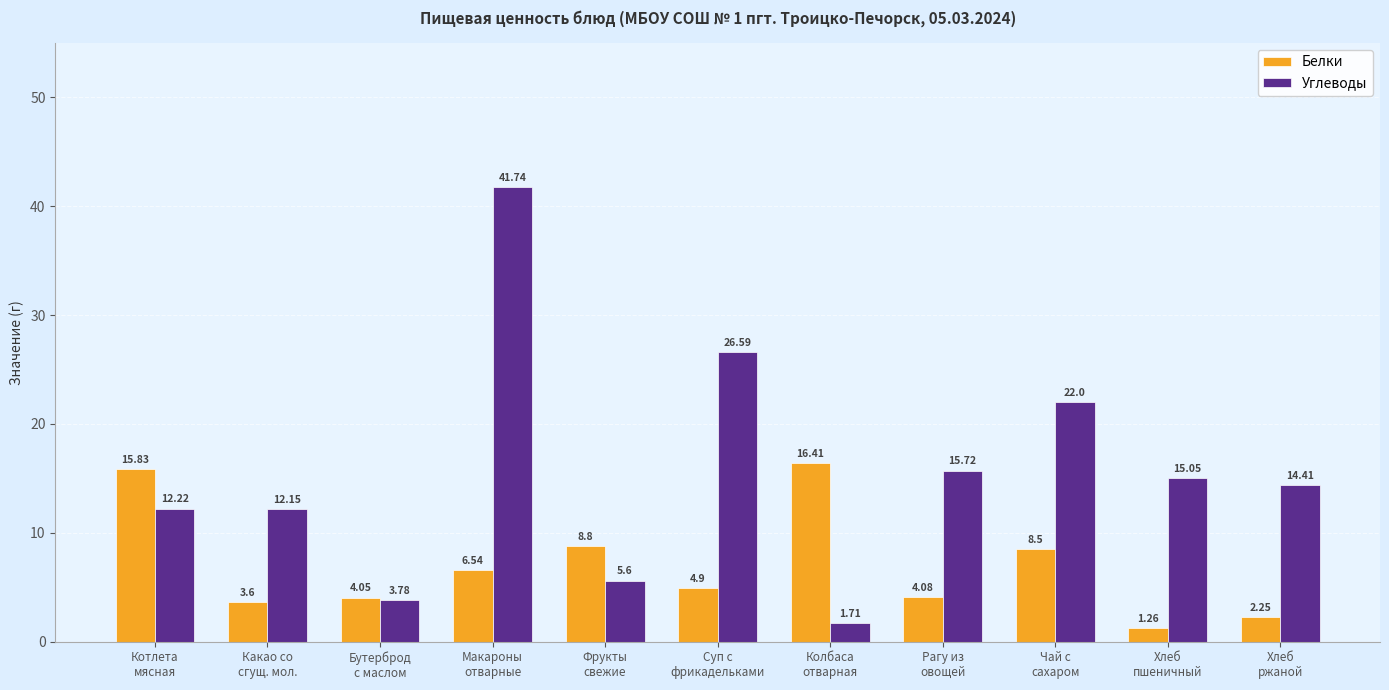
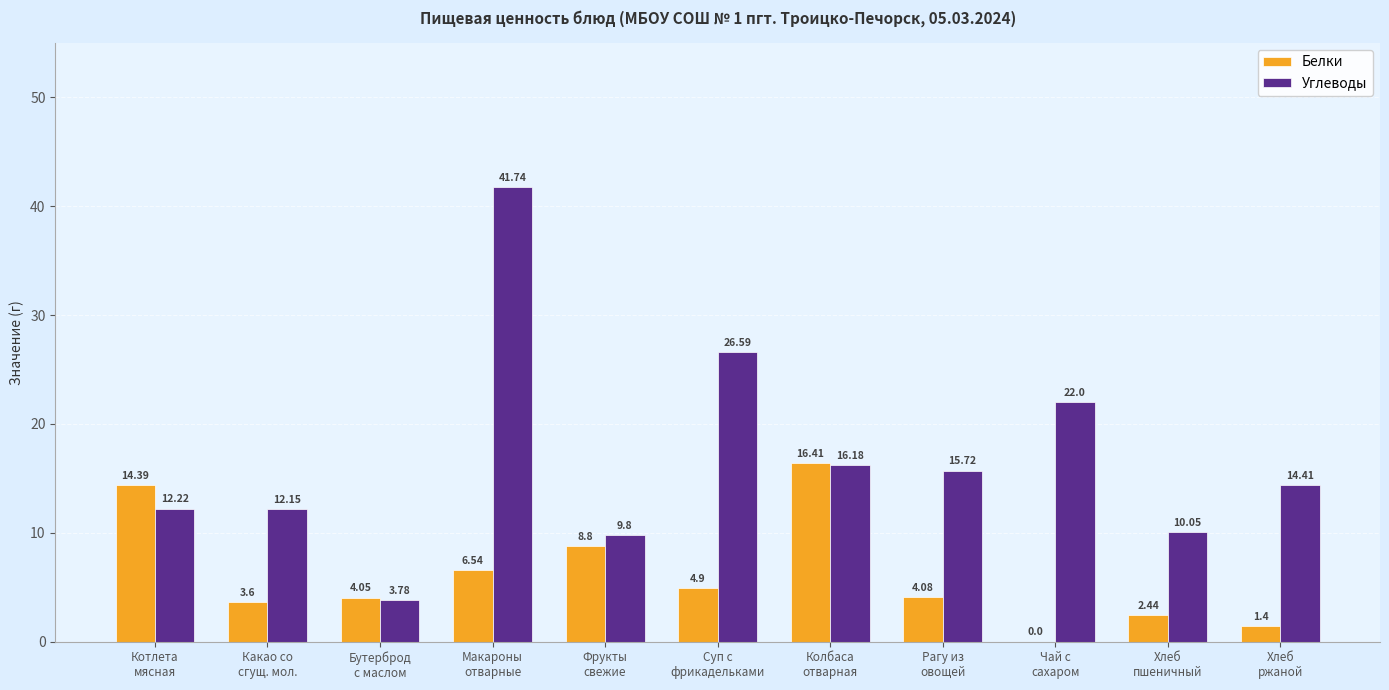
  {
    "Белки": {
-     "Котлета мясная": 15.83,
+     "Котлета мясная": 14.39,
      "Какао со сгущ. мол.": 3.6,
      "Бутерброд с маслом": 4.05,
      "Макароны отварные": 6.54,
      "Фрукты свежие": 8.8,
      "Суп с фрикадельками": 4.9,
      "Колбаса отварная": 16.41,
      "Рагу из овощей": 4.08,
-     "Чай с сахаром": 8.5,
-     "Хлеб пшеничный": 1.26,
-     "Хлеб ржаной": 2.25
+     "Чай с сахаром": 0.0,
+     "Хлеб пшеничный": 2.44,
+     "Хлеб ржаной": 1.4
    },
    "Углеводы": {
      "Котлета мясная": 12.22,
      "Какао со сгущ. мол.": 12.15,
      "Бутерброд с маслом": 3.78,
      "Макароны отварные": 41.74,
-     "Фрукты свежие": 5.6,
+     "Фрукты свежие": 9.8,
      "Суп с фрикадельками": 26.59,
-     "Колбаса отварная": 1.71,
+     "Колбаса отварная": 16.18,
      "Рагу из овощей": 15.72,
      "Чай с сахаром": 22.0,
-     "Хлеб пшеничный": 15.05,
+     "Хлеб пшеничный": 10.05,
      "Хлеб ржаной": 14.41
    }
  }
